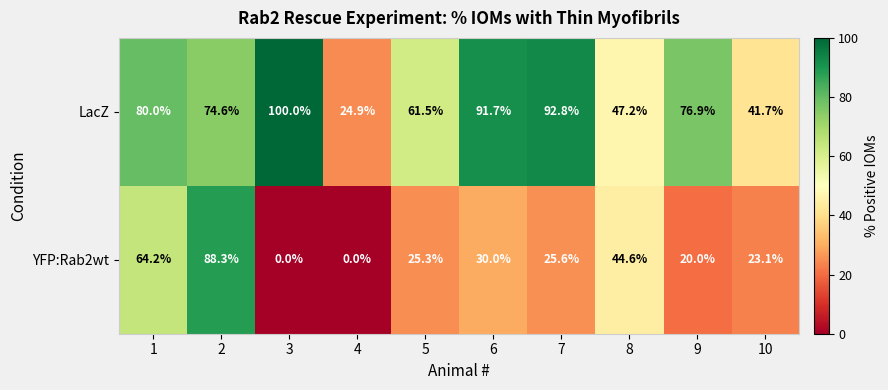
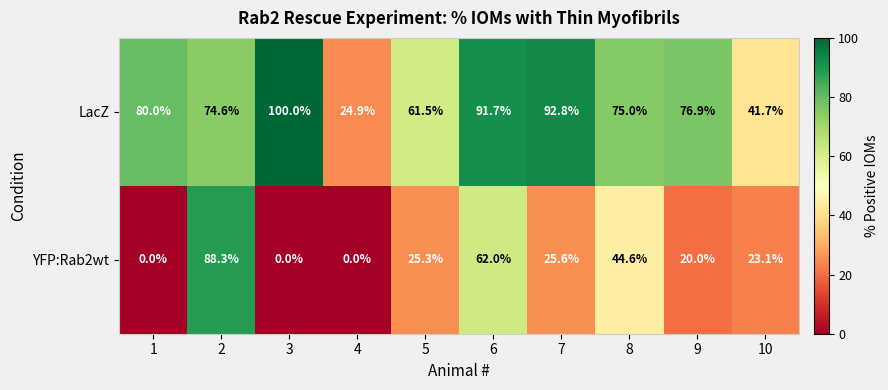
  {
    "LacZ": {
      "1": "80.0%",
      "2": "74.6%",
      "3": "100.0%",
      "4": "24.9%",
      "5": "61.5%",
      "6": "91.7%",
      "7": "92.8%",
-     "8": "47.2%",
+     "8": "75.0%",
      "9": "76.9%",
      "10": "41.7%"
    },
    "YFP:Rab2wt": {
-     "1": "64.2%",
+     "1": "0.0%",
      "2": "88.3%",
      "3": "0.0%",
      "4": "0.0%",
      "5": "25.3%",
-     "6": "30.0%",
+     "6": "62.0%",
      "7": "25.6%",
      "8": "44.6%",
      "9": "20.0%",
      "10": "23.1%"
    }
  }
